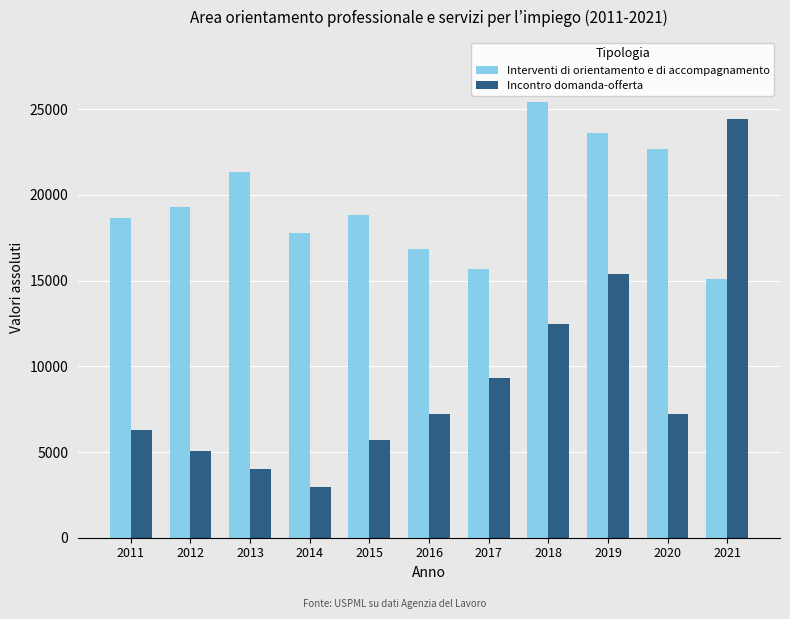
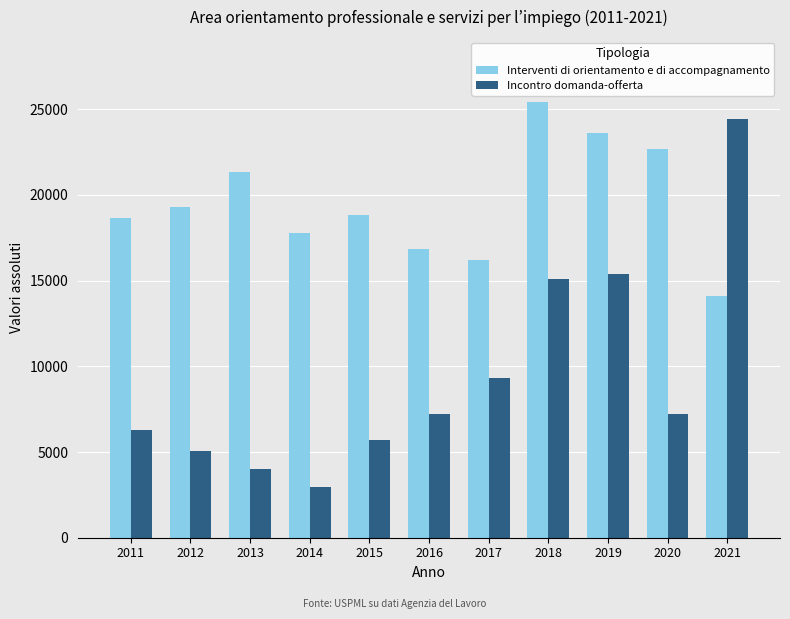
  {
    "Interventi di orientamento e di accompagnamento": {
      "2011": 18600,
      "2012": 19300,
      "2013": 21400,
      "2014": 17800,
      "2015": 18800,
      "2016": 16800,
-     "2017": 15700,
+     "2017": 16200,
      "2018": 25400,
      "2019": 23600,
      "2020": 22700,
-     "2021": 15100
+     "2021": 14100
    },
    "Incontro domanda-offerta": {
      "2011": 6300,
      "2012": 5100,
      "2013": 4000,
      "2014": 3000,
      "2015": 5700,
      "2016": 7200,
      "2017": 9300,
-     "2018": 12500,
+     "2018": 15100,
      "2019": 15400,
      "2020": 7200,
      "2021": 24400
    }
  }
